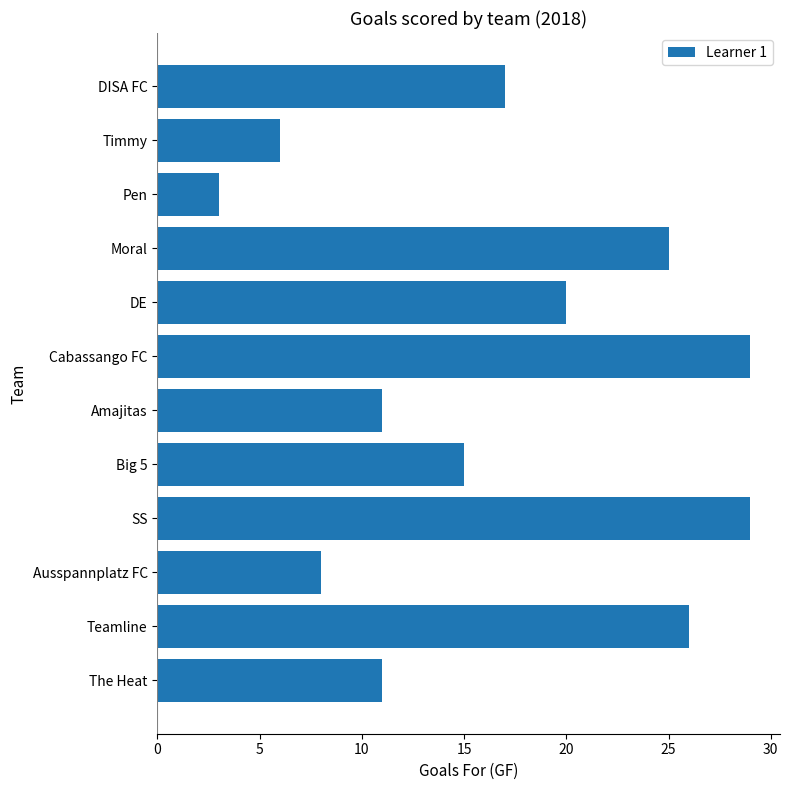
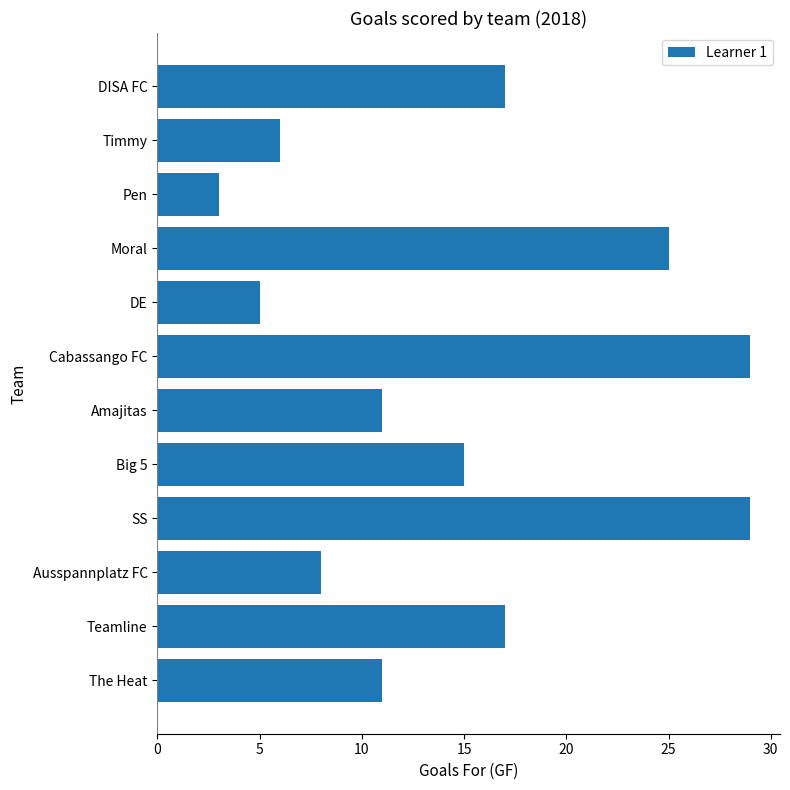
  {
    "DISA FC": 17,
    "Timmy": 6,
    "Pen": 3,
    "Moral": 25,
-   "DE": 20,
+   "DE": 5,
    "Cabassango FC": 29,
    "Amajitas": 11,
    "Big 5": 15,
    "SS": 29,
    "Ausspannplatz FC": 8,
-   "Teamline": 26,
+   "Teamline": 17,
    "The Heat": 11
  }
